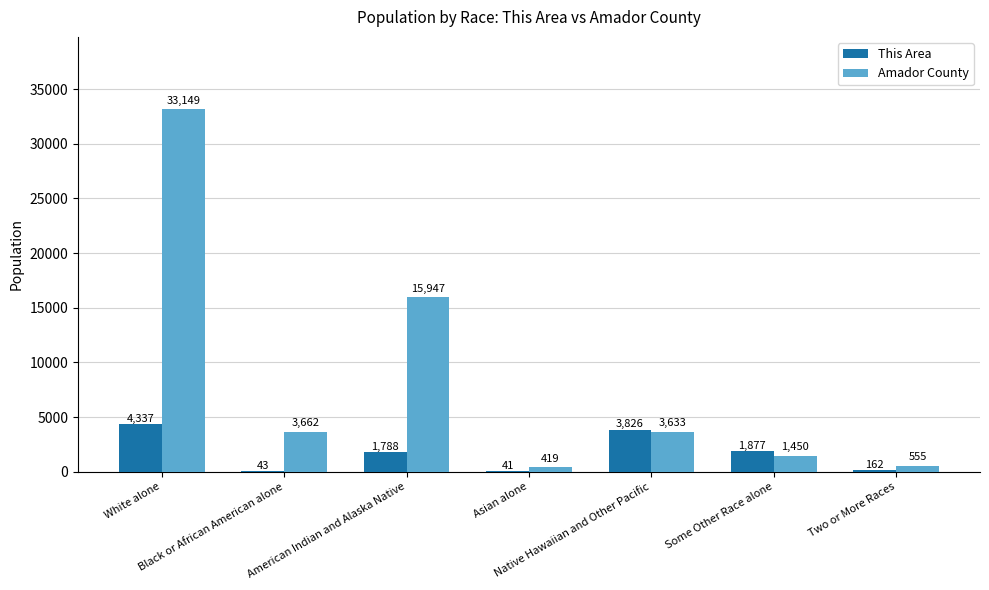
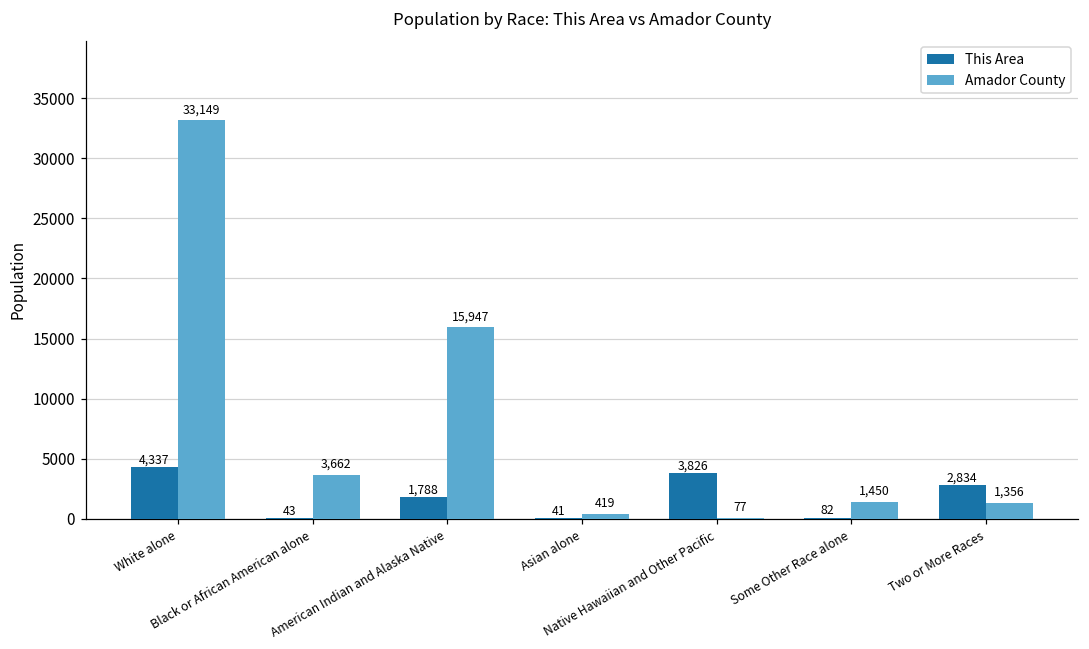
  {
    "This Area": {
      "White alone": "4,337",
      "Black or African American alone": "43",
      "American Indian and Alaska Native": "1,788",
      "Asian alone": "41",
      "Native Hawaiian and Other Pacific": "3,826",
-     "Some Other Race alone": "1,877",
-     "Two or More Races": "162"
+     "Some Other Race alone": "82",
+     "Two or More Races": "2,834"
    },
    "Amador County": {
      "White alone": "33,149",
      "Black or African American alone": "3,662",
      "American Indian and Alaska Native": "15,947",
      "Asian alone": "419",
-     "Native Hawaiian and Other Pacific": "3,633",
+     "Native Hawaiian and Other Pacific": "77",
      "Some Other Race alone": "1,450",
-     "Two or More Races": "555"
+     "Two or More Races": "1,356"
    }
  }
